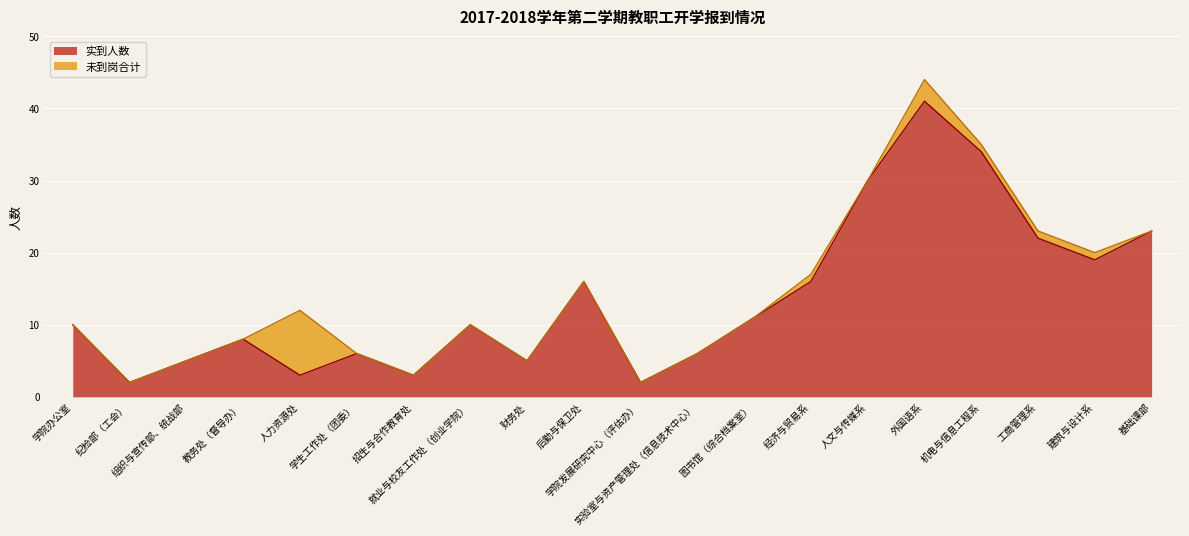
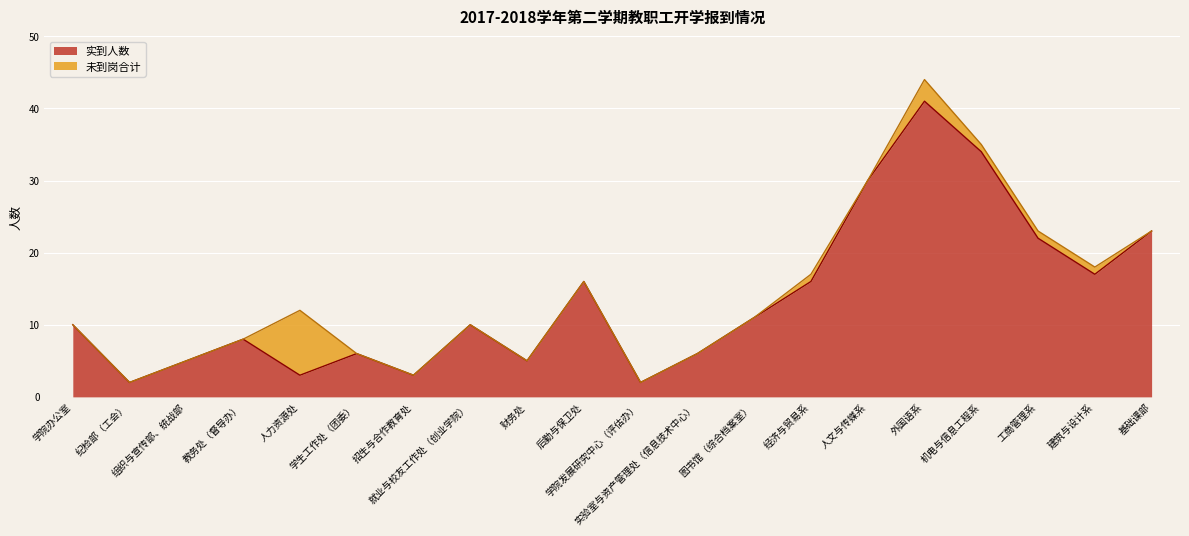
  {
    "实到人数": {
      "人力资源处": 3,
      "经济与贸易系": 16,
      "外国语系": 41,
      "机电与信息工程系": 34,
      "工商管理系": 22,
-     "建筑与设计系": 19
+     "建筑与设计系": 17
    },
    "未到岗合计": {
      "人力资源处": 9,
      "经济与贸易系": 1,
      "外国语系": 3,
      "机电与信息工程系": 1,
      "工商管理系": 1,
      "建筑与设计系": 1
    }
  }
